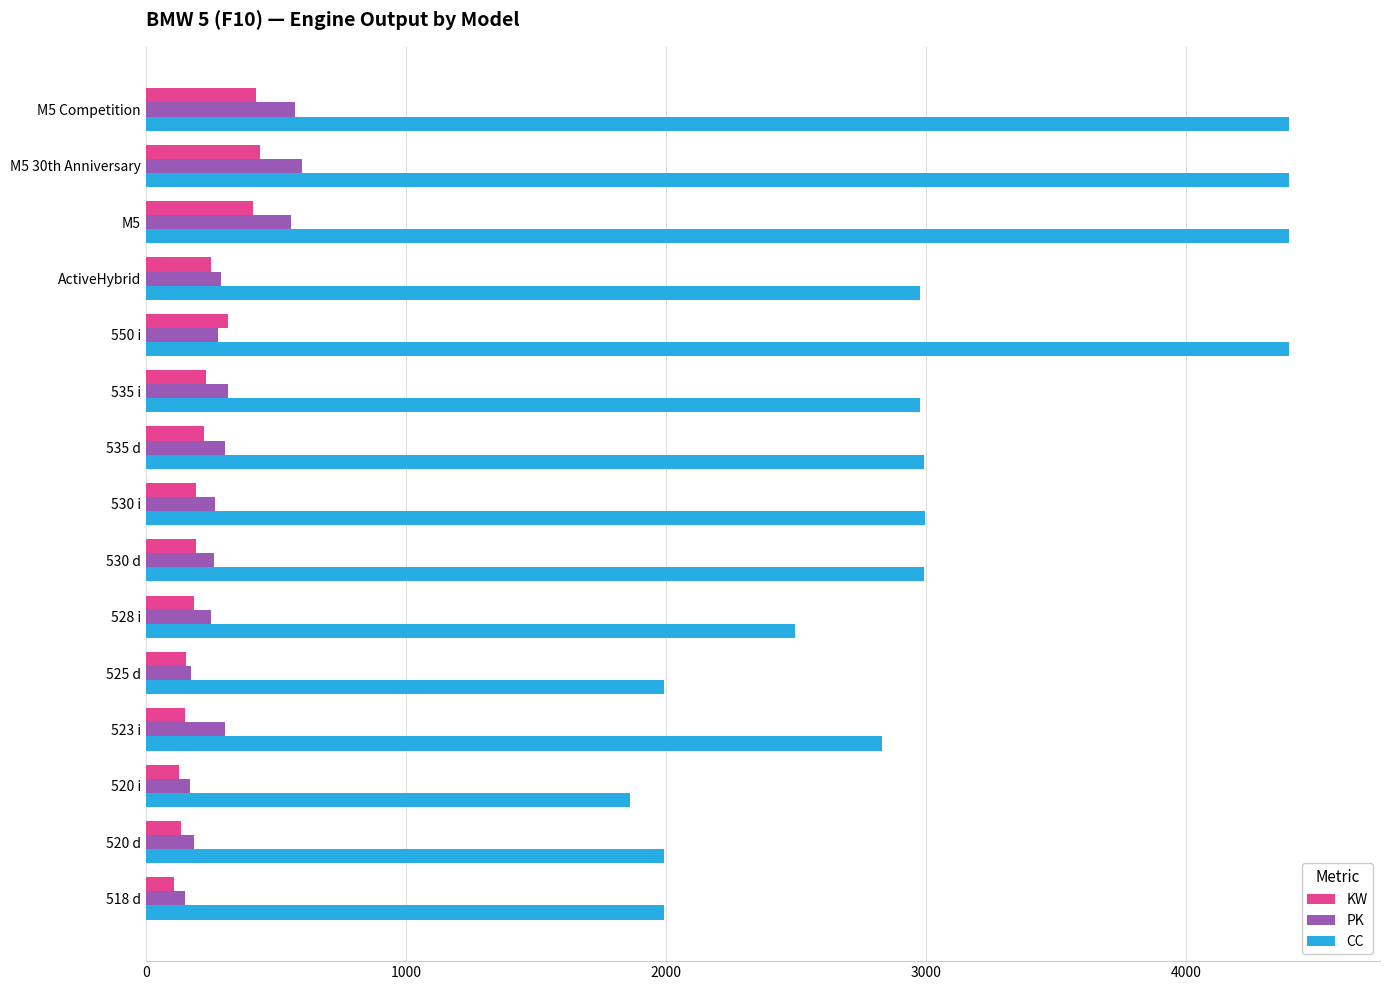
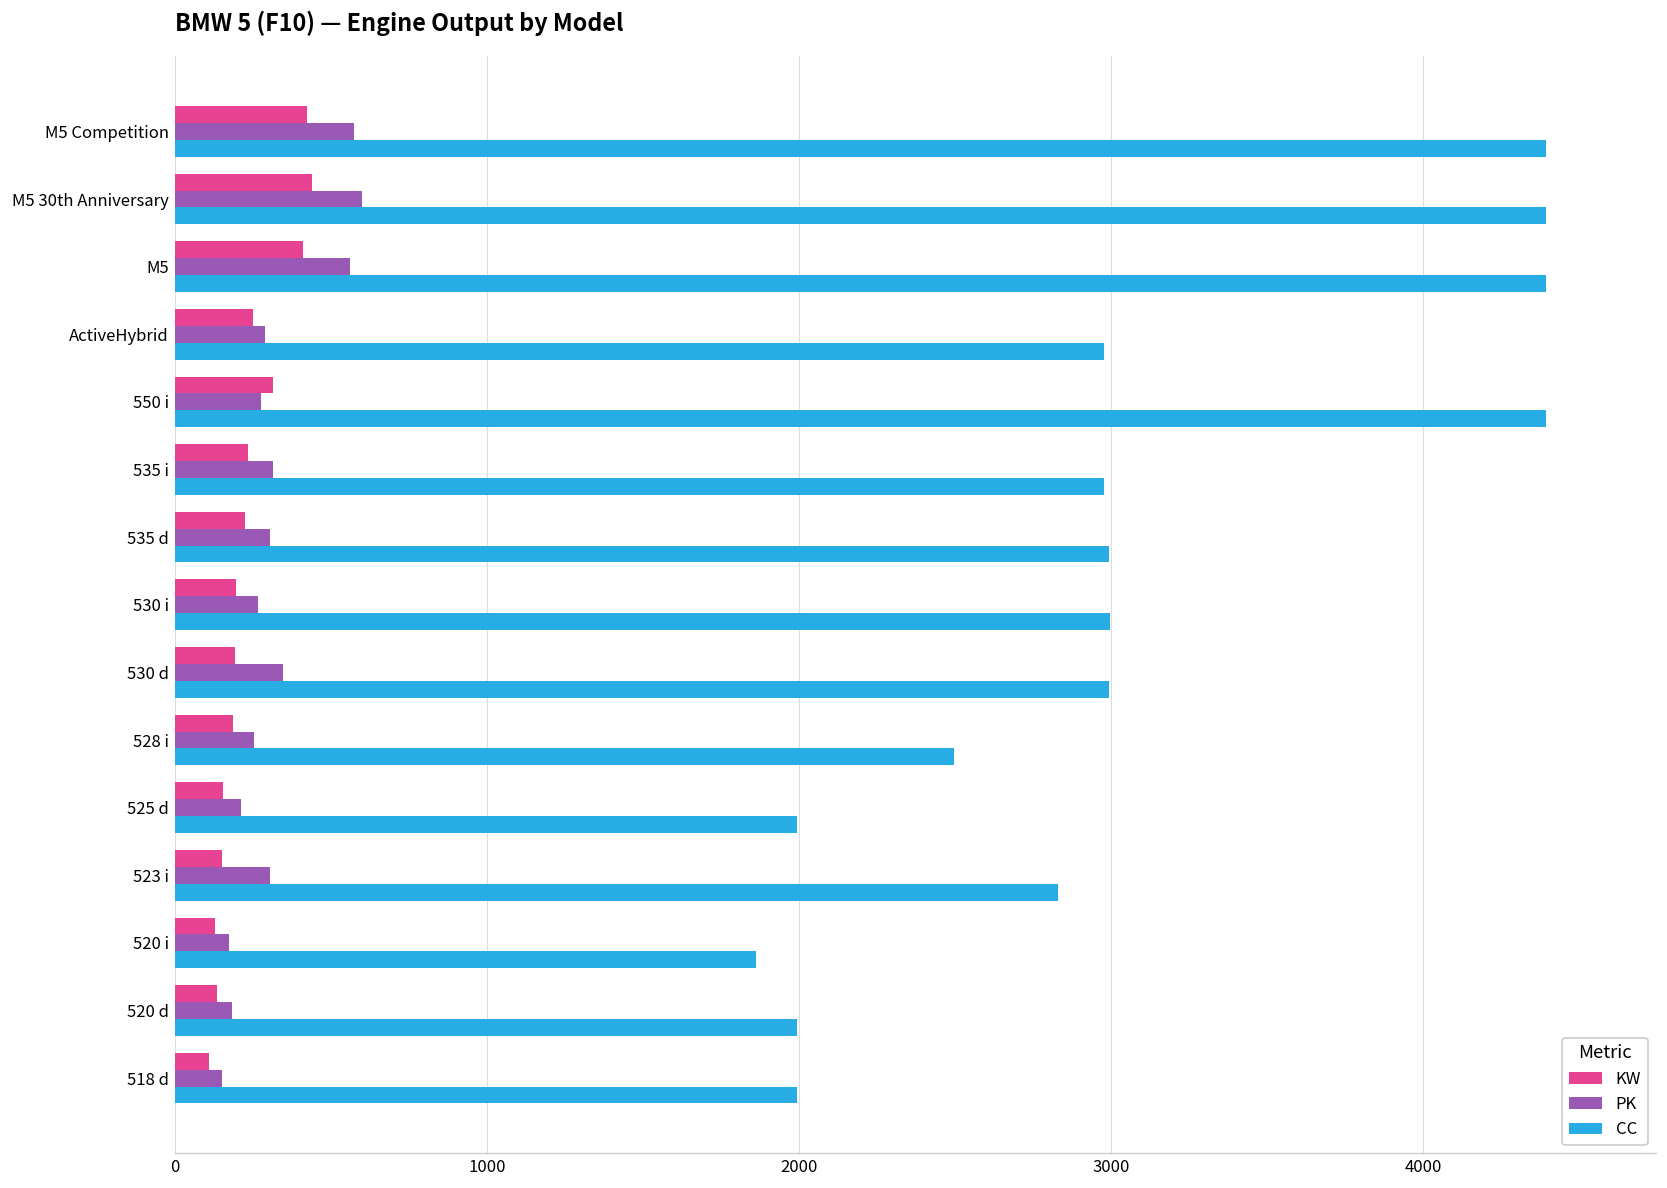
  {
    "KW": {
      "M5 Competition": 420,
      "M5 30th Anniversary": 440,
      "M5": 410,
      "ActiveHybrid": 250,
      "550 i": 320,
      "535 i": 230,
      "535 d": 230,
      "530 i": 200,
      "530 d": 190,
      "528 i": 190,
      "525 d": 160,
      "523 i": 150,
      "520 i": 130,
      "520 d": 140,
      "518 d": 110
    },
    "PK": {
      "M5 Competition": 580,
      "M5 30th Anniversary": 600,
      "M5": 560,
      "ActiveHybrid": 290,
      "550 i": 280,
      "535 i": 320,
      "535 d": 310,
      "530 i": 270,
-     "530 d": 260,
+     "530 d": 350,
      "528 i": 250,
-     "525 d": 170,
+     "525 d": 210,
      "523 i": 310,
      "520 i": 170,
      "520 d": 180,
      "518 d": 150
    },
    "CC": {
      "M5 Competition": 4400,
      "M5 30th Anniversary": 4400,
      "M5": 4400,
      "ActiveHybrid": 2980,
      "550 i": 4400,
      "535 i": 2980,
      "535 d": 2990,
      "530 i": 3000,
      "530 d": 2990,
      "528 i": 2500,
      "525 d": 1990,
      "523 i": 2830,
      "520 i": 1860,
      "520 d": 2000,
      "518 d": 2000
    }
  }
